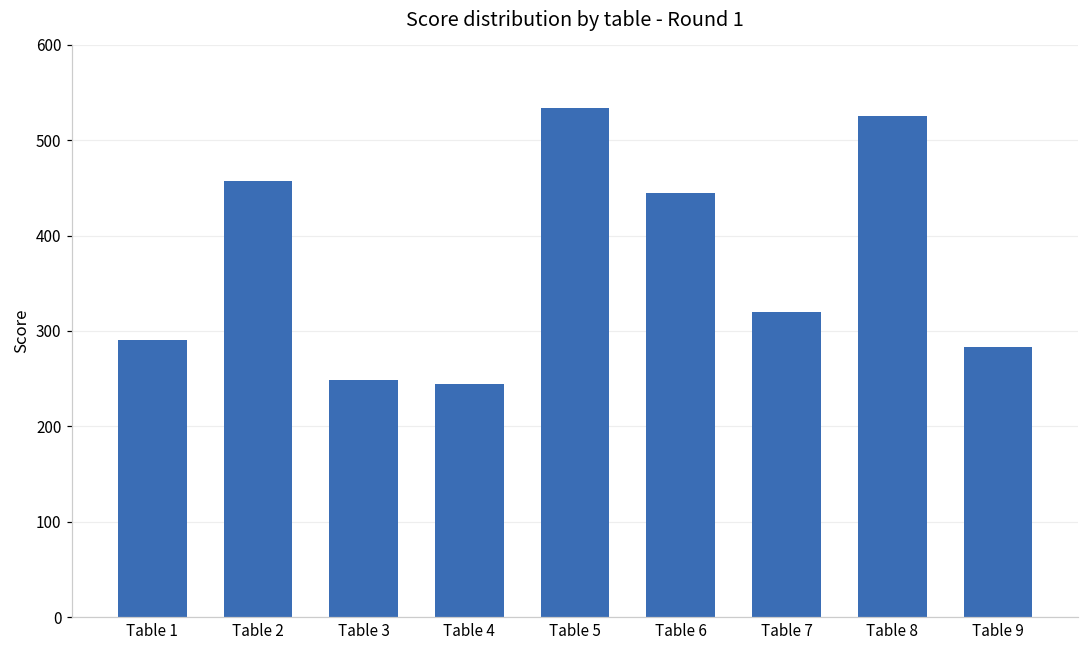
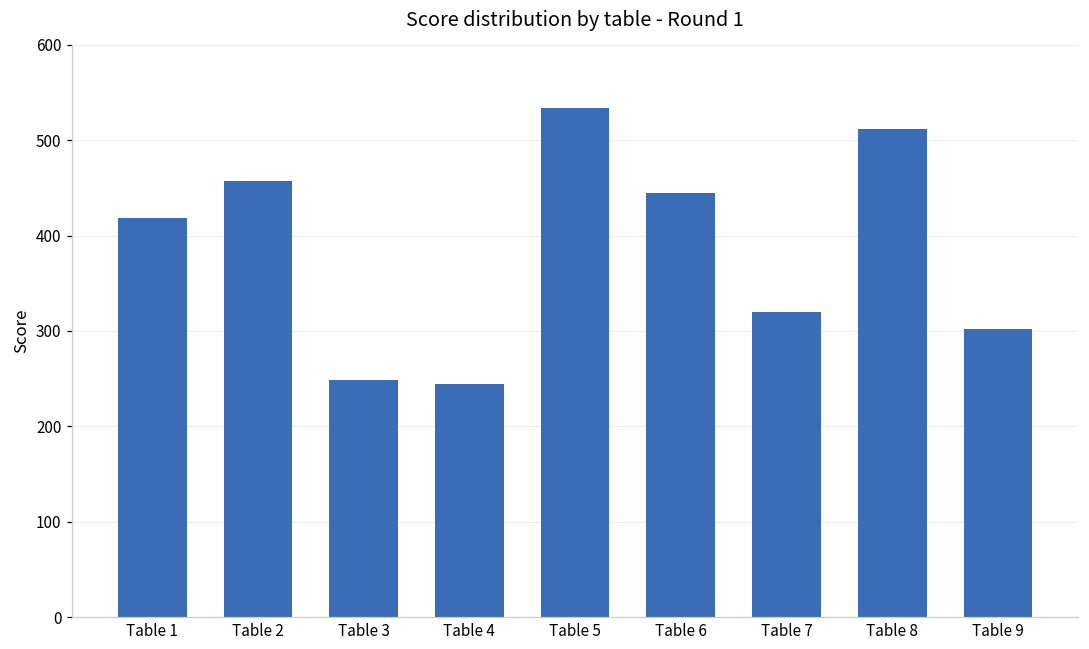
  {
-   "Table 1": 290,
+   "Table 1": 420,
    "Table 2": 460,
    "Table 3": 250,
    "Table 4": 240,
    "Table 5": 530,
    "Table 6": 450,
    "Table 7": 320,
-   "Table 8": 530,
-   "Table 9": 280
+   "Table 8": 510,
+   "Table 9": 300
  }
